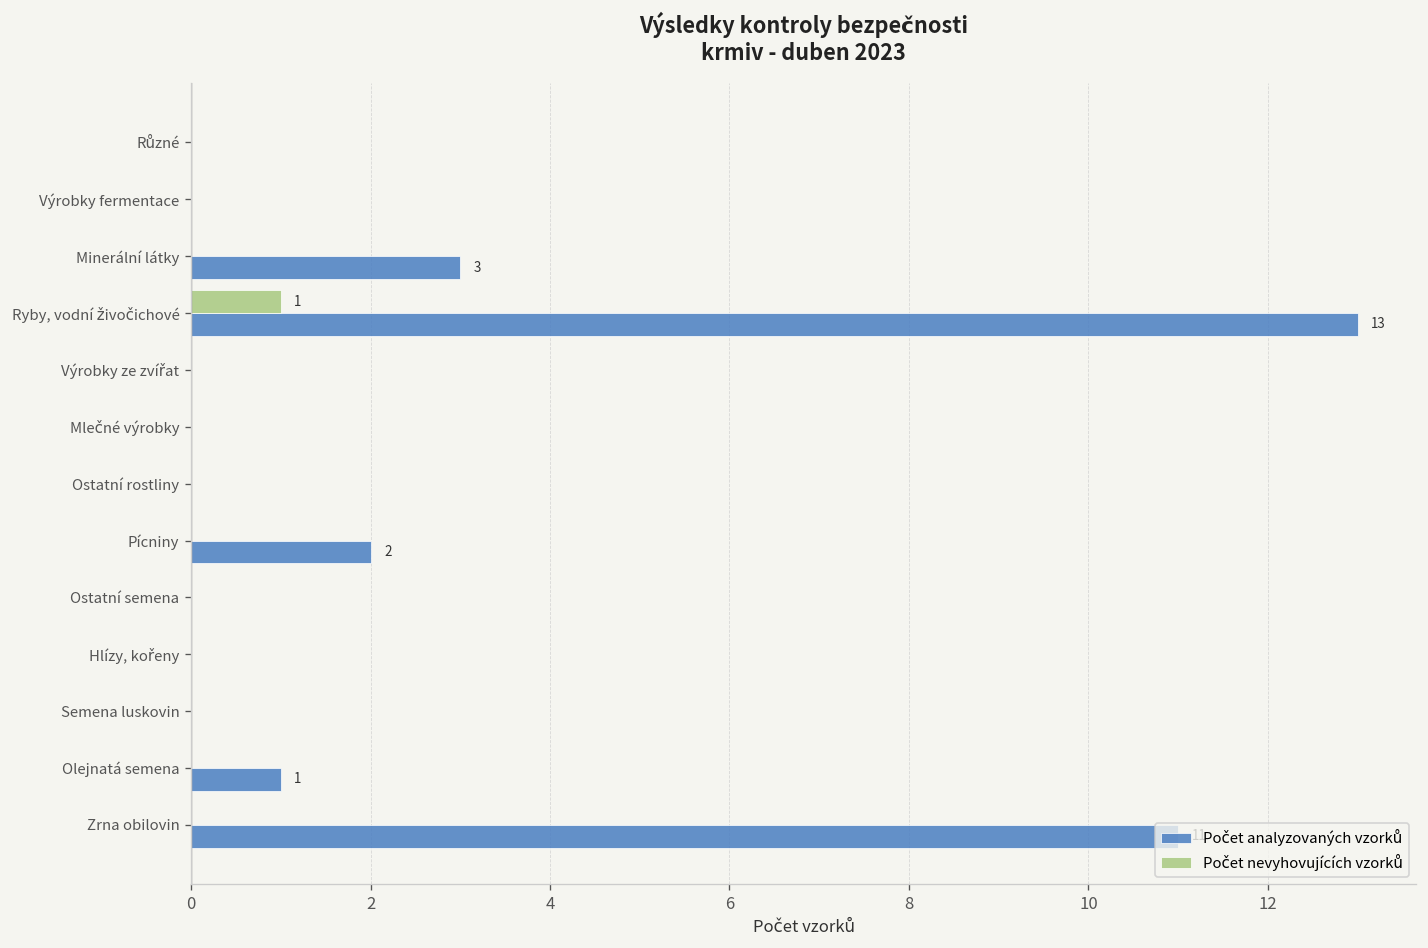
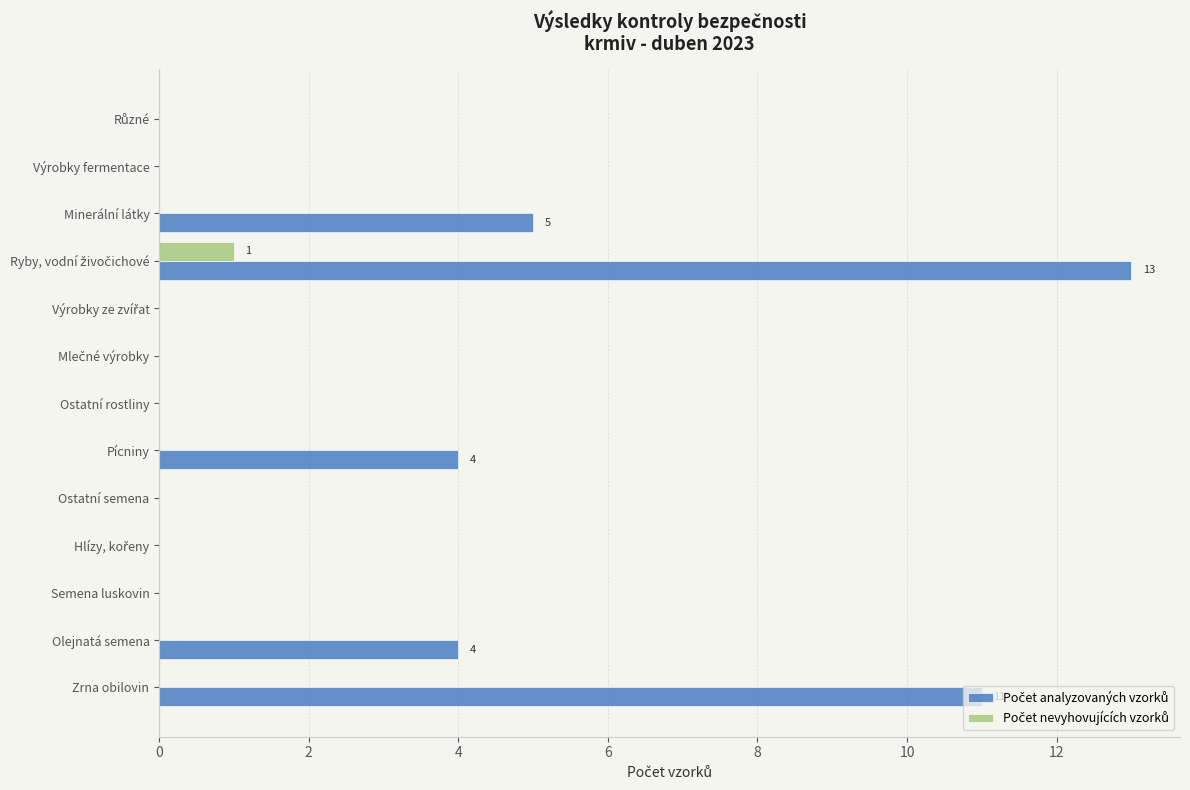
  {
    "Počet analyzovaných vzorků": {
-     "Minerální látky": 3,
+     "Minerální látky": 5,
      "Ryby, vodní živočichové": 13,
-     "Pícniny": 2,
-     "Olejnatá semena": 1
+     "Pícniny": 4,
+     "Olejnatá semena": 4
    },
    "Počet nevyhovujících vzorků": {
      "Ryby, vodní živočichové": 1
    }
  }
